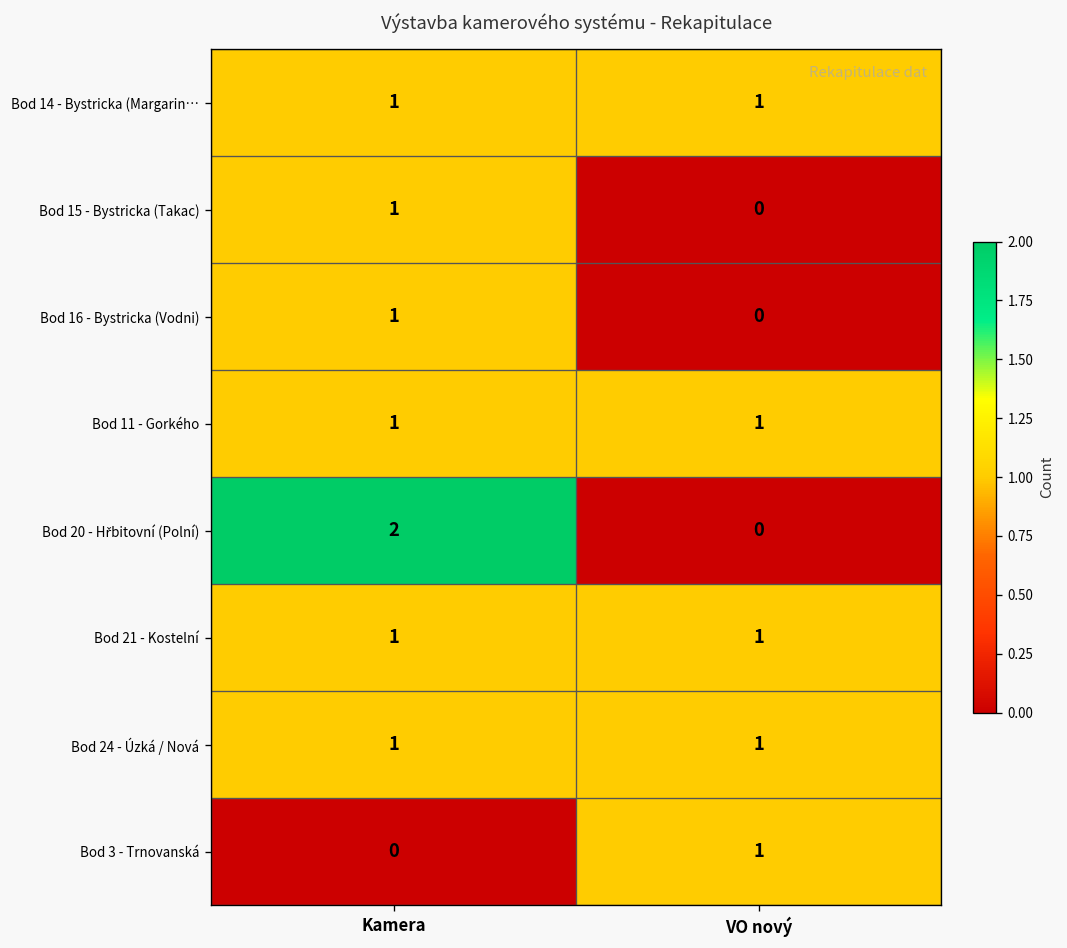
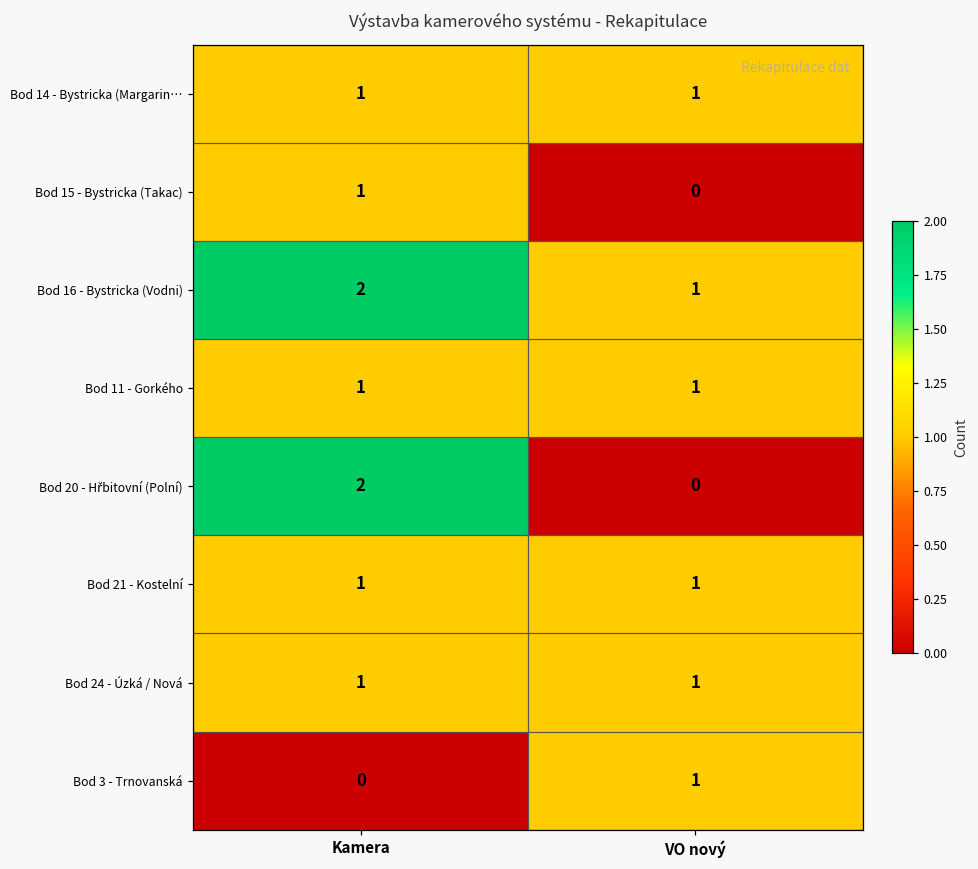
  {
    "Bod 14 - Bystricka (Margarin…": {
      "Kamera": 1
    },
    "Bod 15 - Bystricka (Takac)": {
      "Kamera": 1,
      "VO nový": 0
    },
    "Bod 16 - Bystricka (Vodni)": {
-     "Kamera": 1,
-     "VO nový": 0
+     "Kamera": 2,
+     "VO nový": 1
    },
    "Bod 11 - Gorkého": {
      "Kamera": 1,
      "VO nový": 1
    },
    "Bod 20 - Hřbitovní (Polní)": {
      "Kamera": 2,
      "VO nový": 0
    },
    "Bod 21 - Kostelní": {
      "Kamera": 1,
      "VO nový": 1
    },
    "Bod 24 - Úzká / Nová": {
      "Kamera": 1,
      "VO nový": 1
    },
    "Bod 3 - Trnovanská": {
      "Kamera": 0,
      "VO nový": 1
    }
  }
